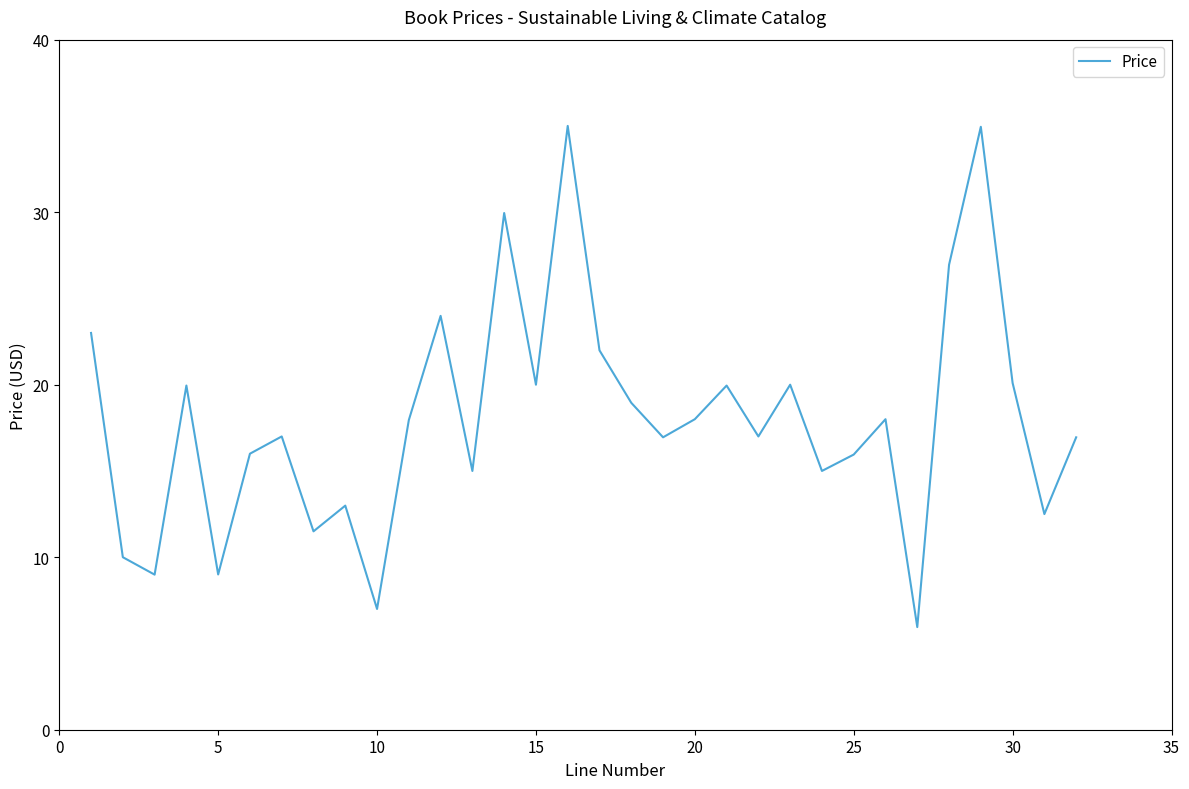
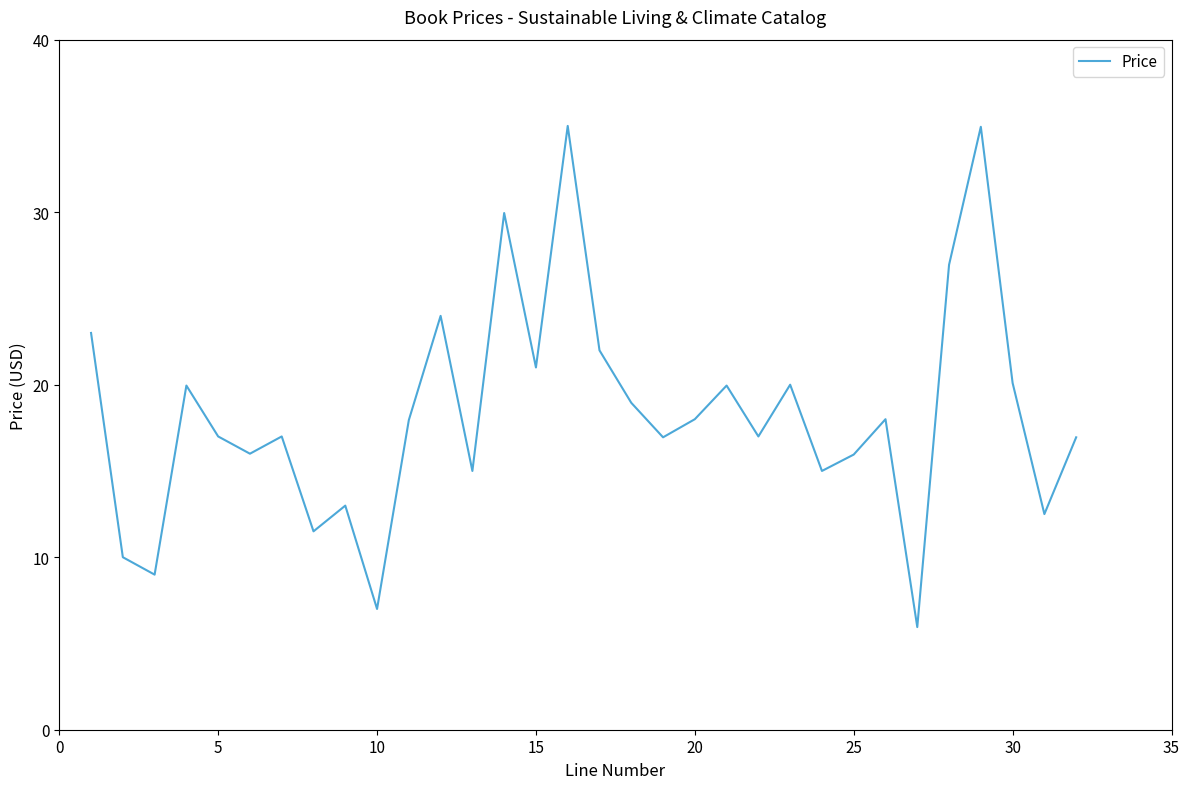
  {
-   "5": 9,
+   "5": 17,
    "10": 7,
-   "15": 20,
+   "15": 21,
    "20": 18,
    "25": 16,
    "30": 20
  }
